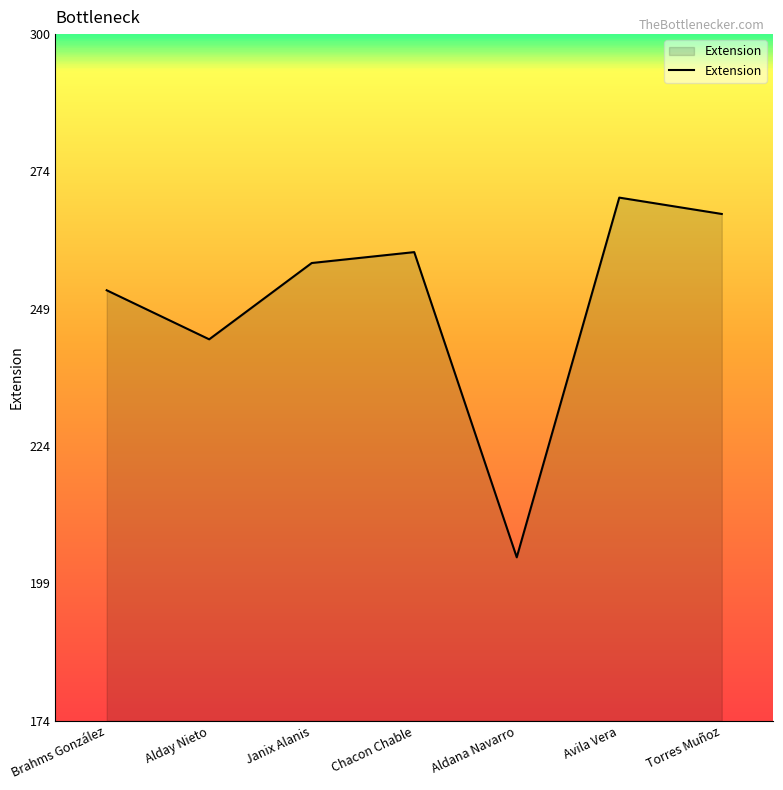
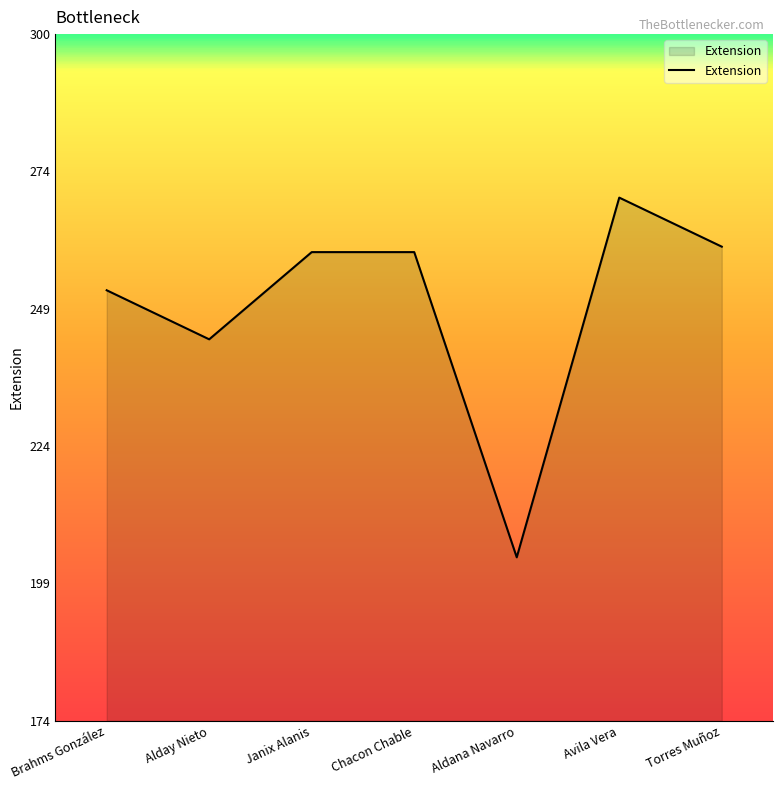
  {
    "Brahms González": 253,
    "Alday Nieto": 244,
-   "Janix Alanis": 258,
+   "Janix Alanis": 260,
    "Chacon Chable": 260,
    "Aldana Navarro": 204,
    "Avila Vera": 270,
-   "Torres Muñoz": 267
+   "Torres Muñoz": 261
  }
